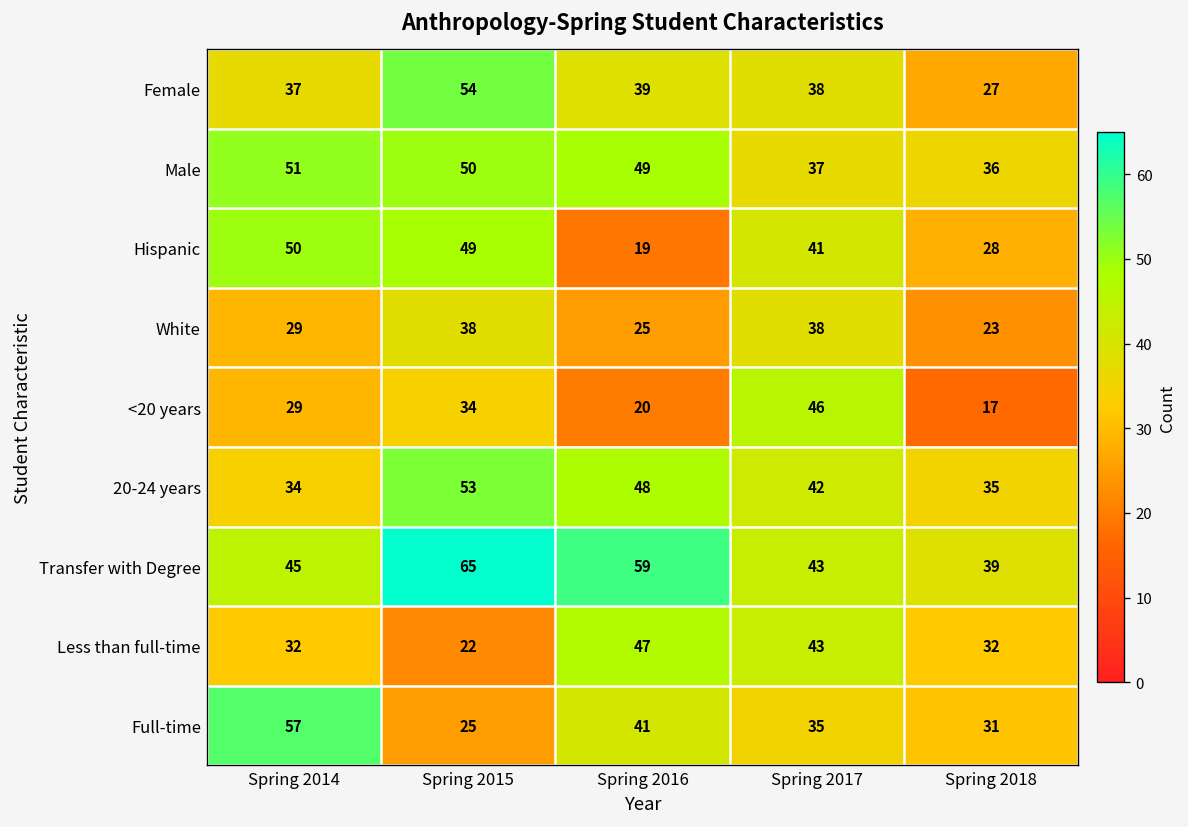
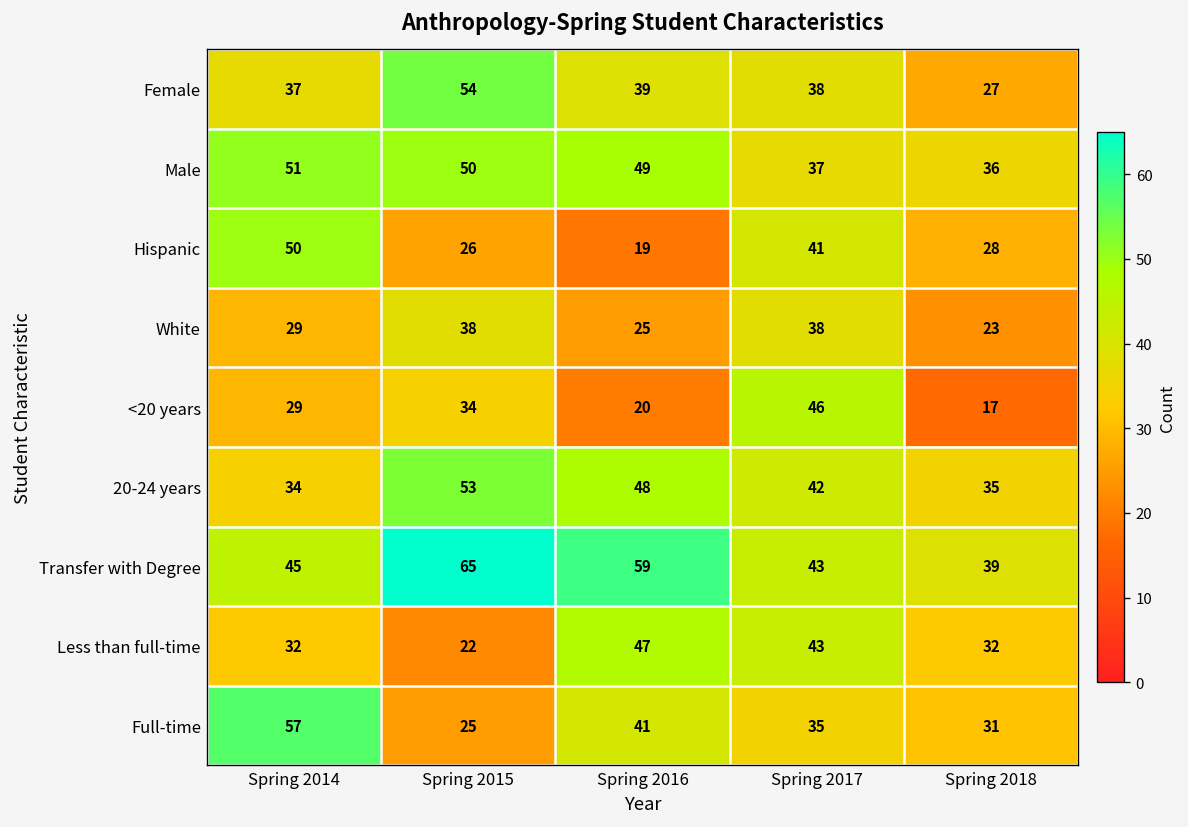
  {
    "Female": {
      "Spring 2014": 37,
      "Spring 2015": 54,
      "Spring 2016": 39,
      "Spring 2017": 38,
      "Spring 2018": 27
    },
    "Male": {
      "Spring 2014": 51,
      "Spring 2015": 50,
      "Spring 2016": 49,
      "Spring 2017": 37,
      "Spring 2018": 36
    },
    "Hispanic": {
      "Spring 2014": 50,
-     "Spring 2015": 49,
+     "Spring 2015": 26,
      "Spring 2016": 19,
      "Spring 2017": 41,
      "Spring 2018": 28
    },
    "White": {
      "Spring 2014": 29,
      "Spring 2015": 38,
      "Spring 2016": 25,
      "Spring 2017": 38,
      "Spring 2018": 23
    },
    "<20 years": {
      "Spring 2014": 29,
      "Spring 2015": 34,
      "Spring 2016": 20,
      "Spring 2017": 46,
      "Spring 2018": 17
    },
    "20-24 years": {
      "Spring 2014": 34,
      "Spring 2015": 53,
      "Spring 2016": 48,
      "Spring 2017": 42,
      "Spring 2018": 35
    },
    "Transfer with Degree": {
      "Spring 2014": 45,
      "Spring 2015": 65,
      "Spring 2016": 59,
      "Spring 2017": 43,
      "Spring 2018": 39
    },
    "Less than full-time": {
      "Spring 2014": 32,
      "Spring 2015": 22,
      "Spring 2016": 47,
      "Spring 2017": 43,
      "Spring 2018": 32
    },
    "Full-time": {
      "Spring 2014": 57,
      "Spring 2015": 25,
      "Spring 2016": 41,
      "Spring 2017": 35,
      "Spring 2018": 31
    }
  }
